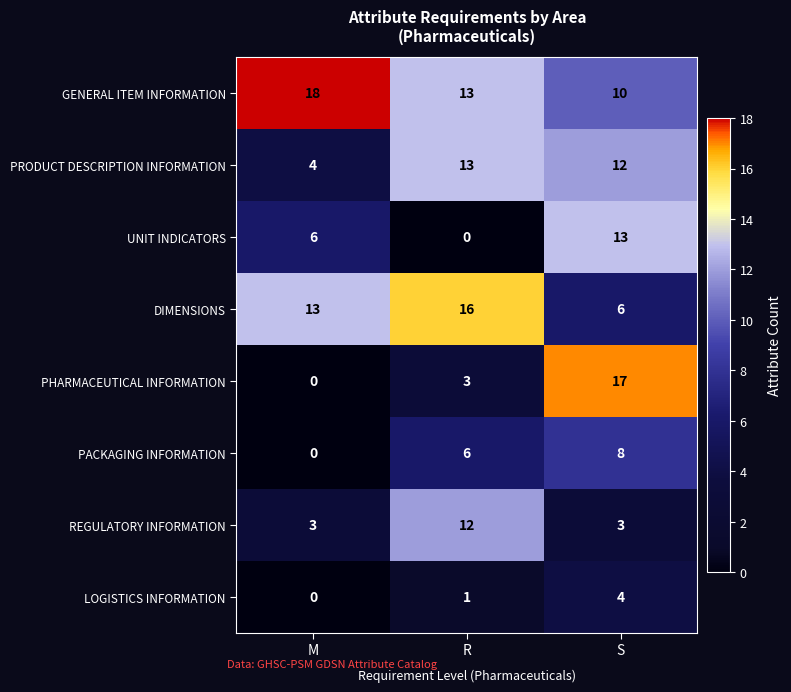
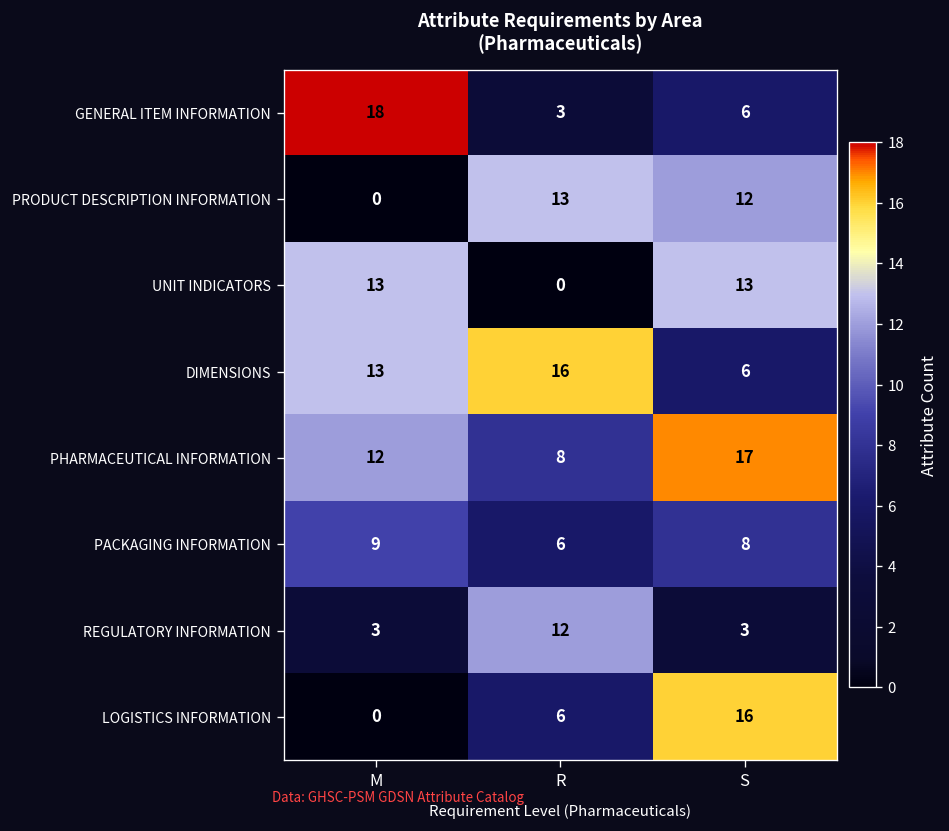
  {
    "GENERAL ITEM INFORMATION": {
      "M": 18,
-     "R": 13,
-     "S": 10
+     "R": 3,
+     "S": 6
    },
    "PRODUCT DESCRIPTION INFORMATION": {
-     "M": 4,
+     "M": 0,
      "R": 13,
      "S": 12
    },
    "UNIT INDICATORS": {
-     "M": 6,
+     "M": 13,
      "R": 0,
      "S": 13
    },
    "DIMENSIONS": {
      "M": 13,
      "R": 16,
      "S": 6
    },
    "PHARMACEUTICAL INFORMATION": {
-     "M": 0,
-     "R": 3,
+     "M": 12,
+     "R": 8,
      "S": 17
    },
    "PACKAGING INFORMATION": {
-     "M": 0,
+     "M": 9,
      "R": 6,
      "S": 8
    },
    "REGULATORY INFORMATION": {
      "M": 3,
      "R": 12,
      "S": 3
    },
    "LOGISTICS INFORMATION": {
      "M": 0,
-     "R": 1,
-     "S": 4
+     "R": 6,
+     "S": 16
    }
  }
